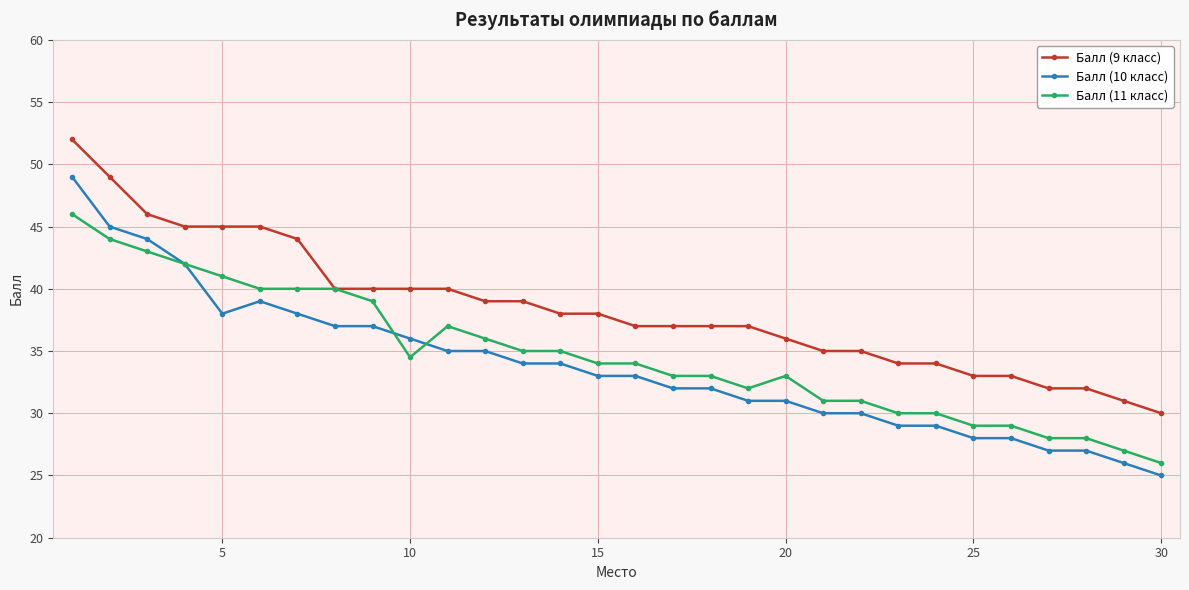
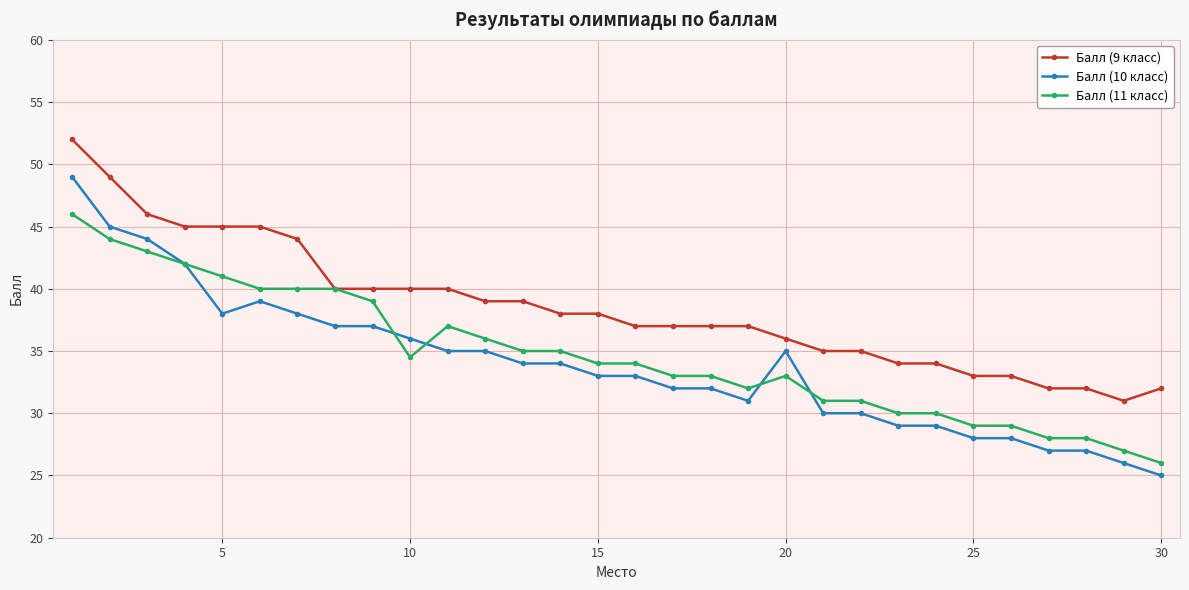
  {
    "Балл (9 класс)": {
      "5": 45,
      "10": 40,
      "15": 38,
      "20": 36,
      "25": 33,
-     "30": 30
+     "30": 32
    },
    "Балл (10 класс)": {
      "5": 38,
      "10": 36,
      "15": 33,
-     "20": 31,
+     "20": 35,
      "25": 28,
      "30": 25
    },
    "Балл (11 класс)": {
      "5": 41,
      "10": 34.5,
      "15": 34,
      "20": 33,
      "25": 29,
      "30": 26
    }
  }
